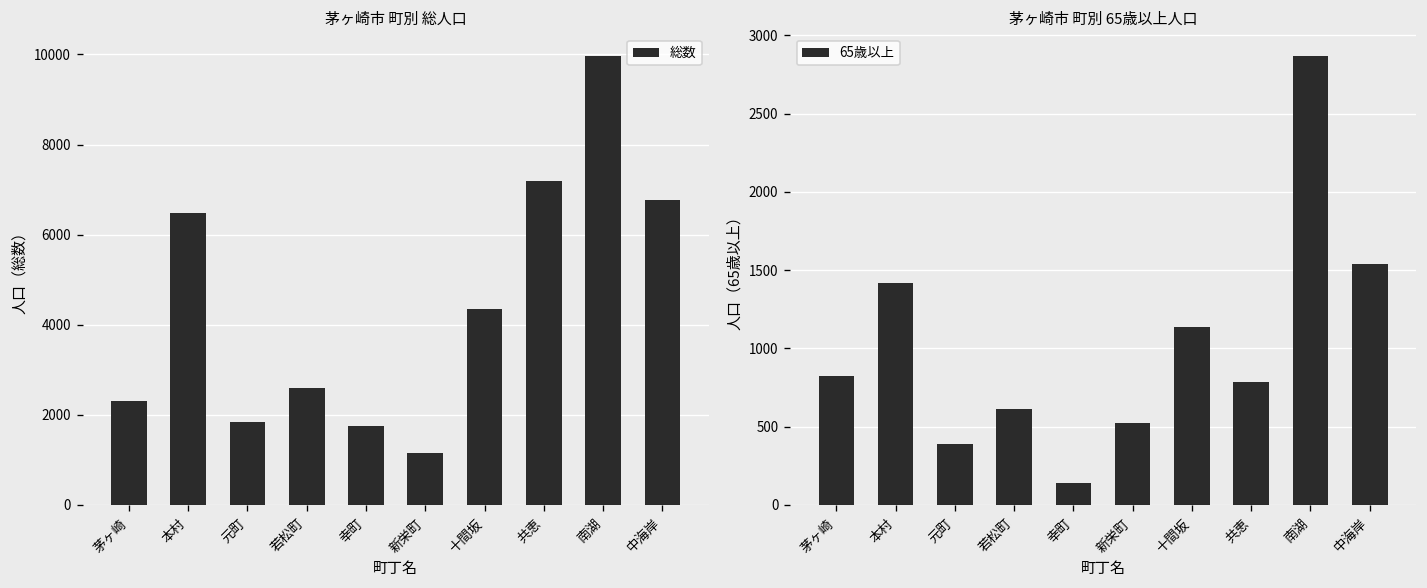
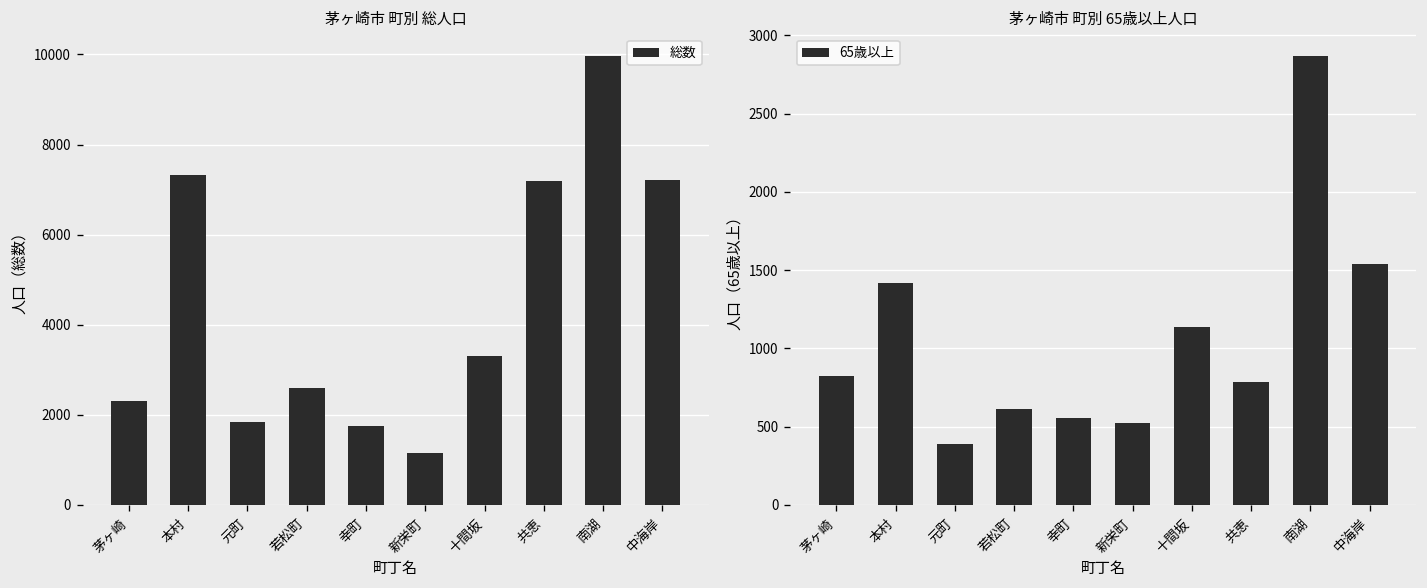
  {
    "茅ヶ崎市 町別 総人口": {
      "茅ヶ崎": 2300,
-     "本村": 6500,
+     "本村": 7300,
      "元町": 1800,
      "若松町": 2600,
      "幸町": 1800,
      "新栄町": 1200,
-     "十間坂": 4300,
+     "十間坂": 3300,
      "共恵": 7200,
      "南湖": 10000,
-     "中海岸": 6800
+     "中海岸": 7200
    },
    "茅ヶ崎市 町別 65歳以上人口": {
      "茅ヶ崎": 820,
      "本村": 1420,
      "元町": 390,
      "若松町": 620,
-     "幸町": 140,
+     "幸町": 560,
      "新栄町": 520,
      "十間坂": 1140,
      "共恵": 780,
      "南湖": 2870,
      "中海岸": 1540
    }
  }
